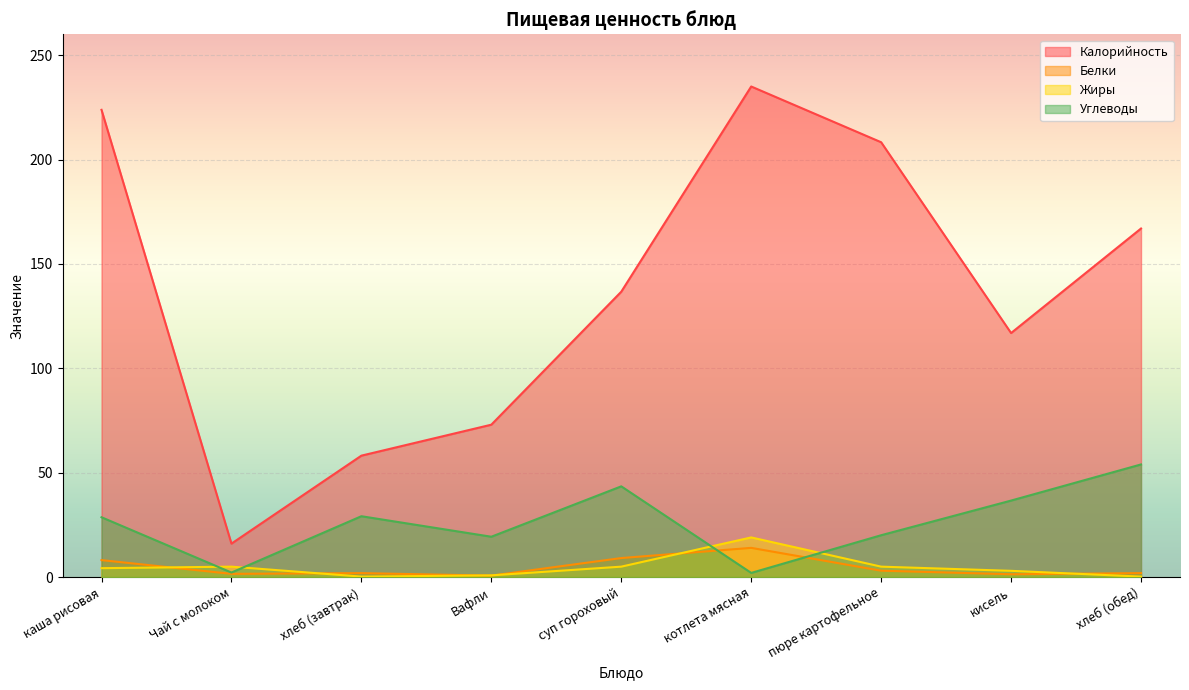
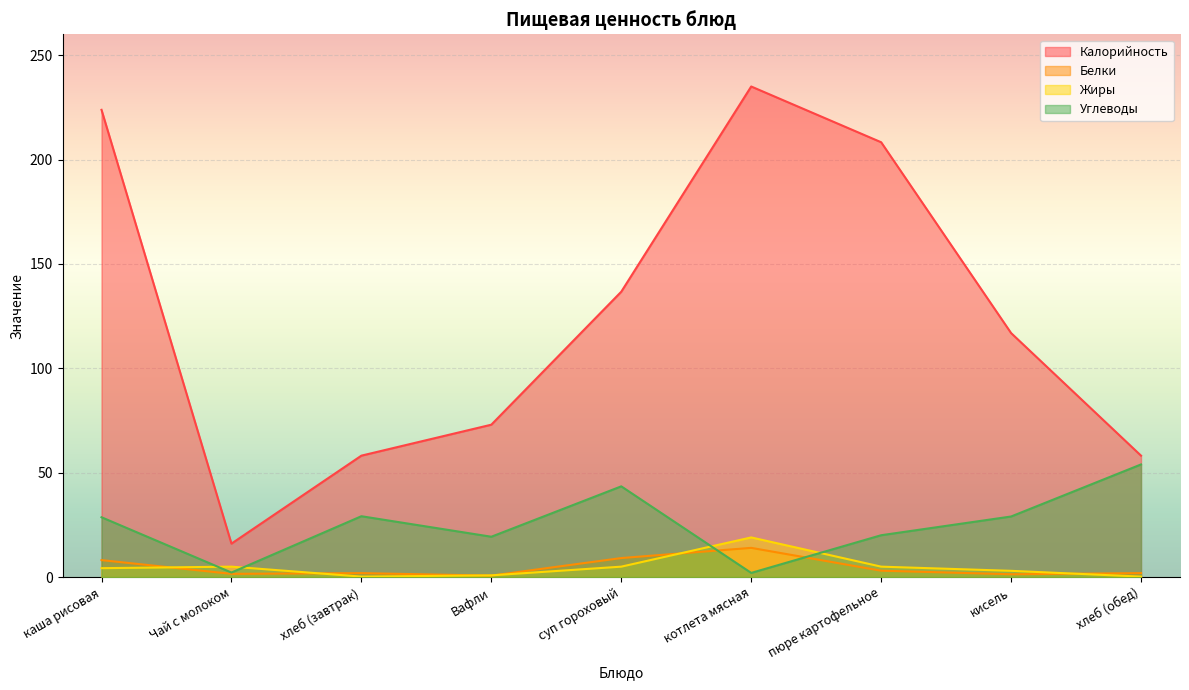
  {
    "Калорийность": {
      "каша рисовая": 224,
      "Чай с молоком": 16,
      "хлеб (завтрак)": 58,
      "Вафли": 73,
      "суп гороховый": 137,
      "котлета мясная": 235,
      "пюре картофельное": 208,
      "кисель": 117,
-     "хлеб (обед)": 167
+     "хлеб (обед)": 58
    },
    "Углеводы": {
      "каша рисовая": 29,
      "хлеб (завтрак)": 29,
      "Вафли": 19,
      "суп гороховый": 43,
      "котлета мясная": 2,
      "пюре картофельное": 20,
-     "кисель": 37,
+     "кисель": 29,
      "хлеб (обед)": 54
    }
  }
